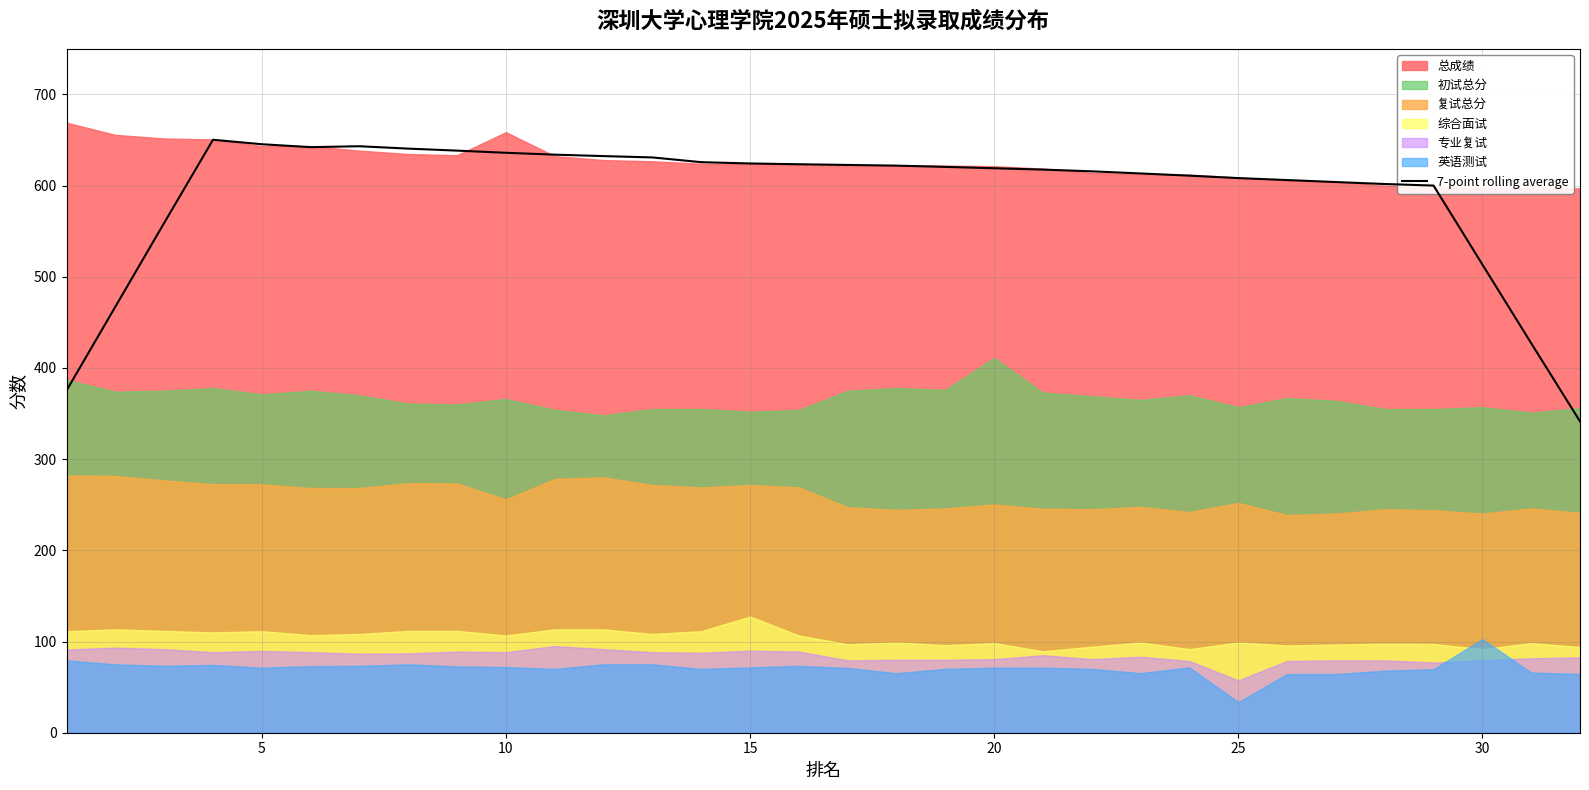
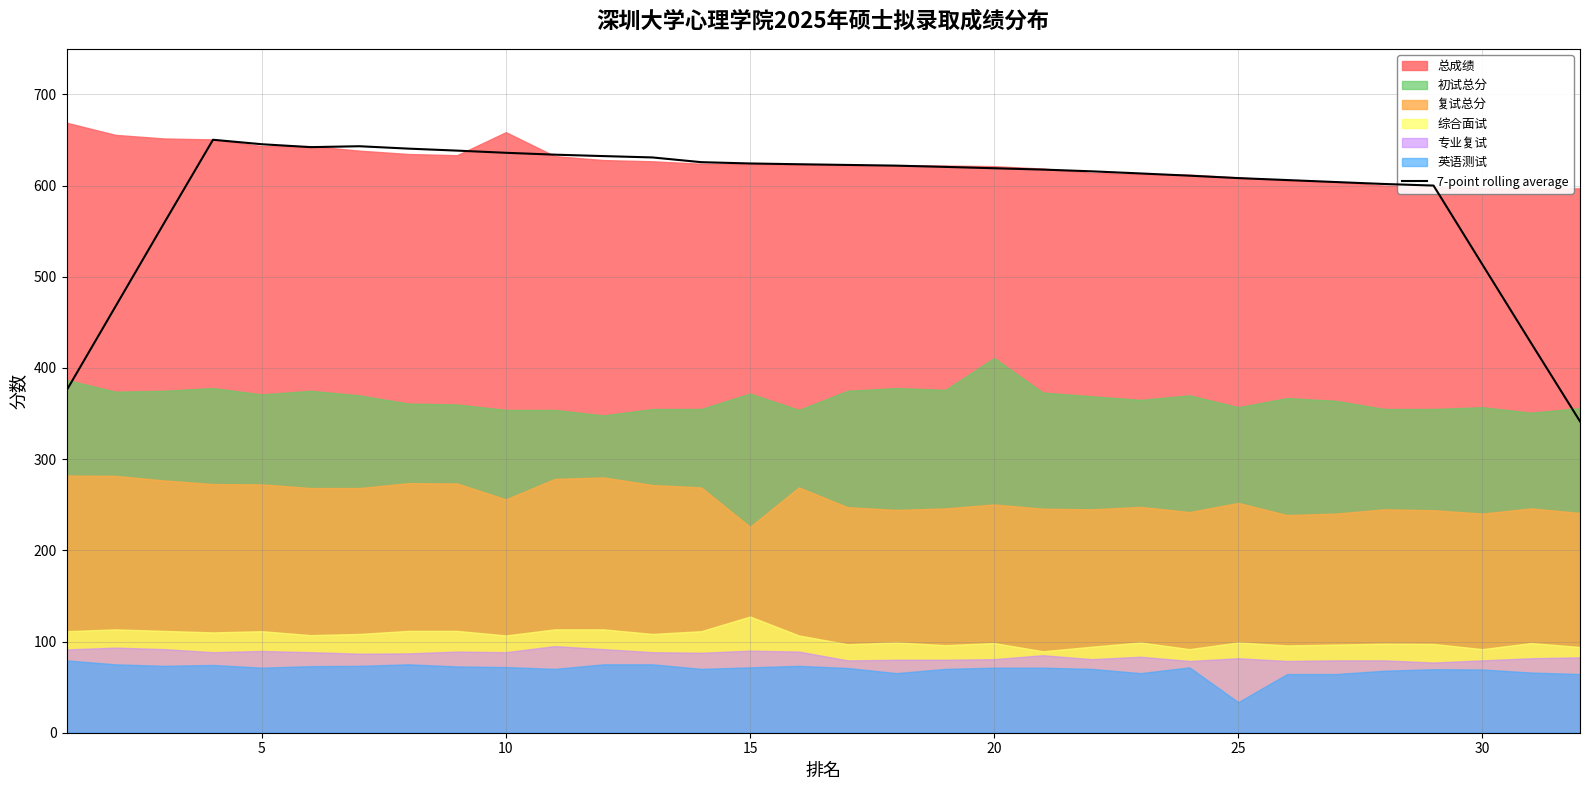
  {
    "7-point rolling average": {
      "10": 640,
      "30": 510
    },
    "总成绩": {
      "10": 660
    },
    "初试总分": {
      "5": 370,
-     "10": 370,
-     "15": 350,
+     "10": 350,
+     "15": 370,
      "20": 410,
      "25": 360,
      "30": 360
    },
    "复试总分": {
      "5": 270,
      "10": 260,
-     "15": 270,
+     "15": 230,
      "20": 250,
      "25": 250,
      "30": 240
    },
    "综合面试": {
      "5": 110,
      "10": 110,
      "15": 130,
      "20": 100,
      "25": 100,
      "30": 90
    },
    "专业复试": {
      "5": 90,
      "10": 90,
      "15": 90,
      "20": 80,
-     "25": 60,
+     "25": 80,
      "30": 80
    },
    "英语测试": {
      "5": 70,
      "10": 70,
      "15": 70,
      "20": 70,
      "25": 30,
-     "30": 100
+     "30": 70
    }
  }
